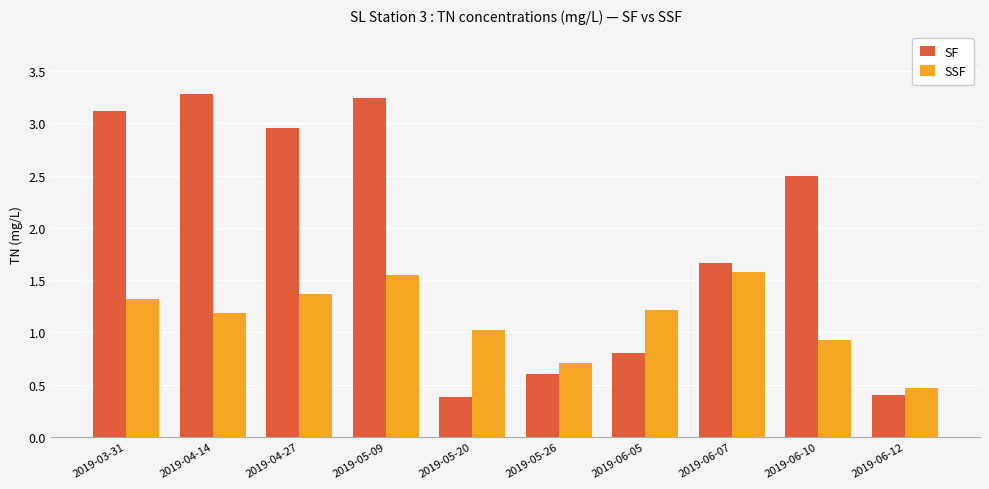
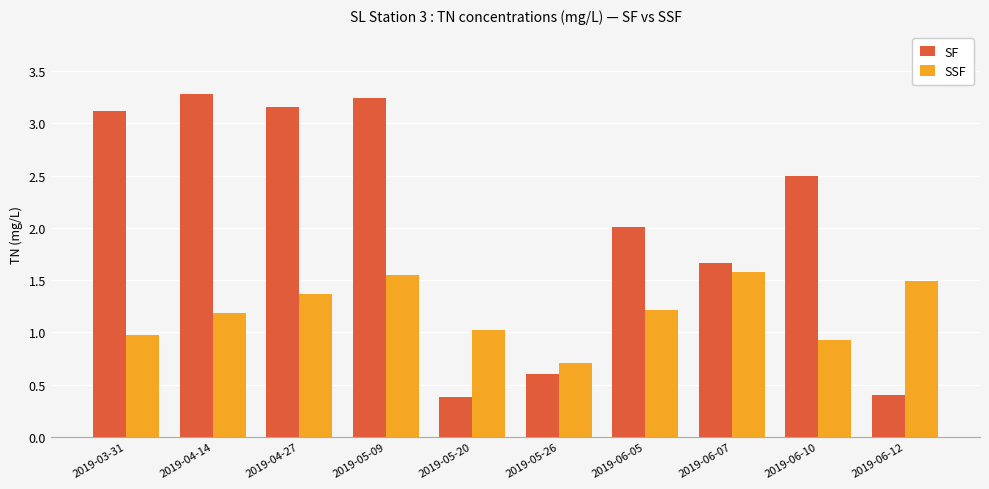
  {
    "SF": {
      "2019-03-31": 3.12,
      "2019-04-14": 3.29,
-     "2019-04-27": 2.96,
+     "2019-04-27": 3.16,
      "2019-05-09": 3.24,
      "2019-05-20": 0.39,
      "2019-05-26": 0.60,
-     "2019-06-05": 0.81,
+     "2019-06-05": 2.01,
      "2019-06-07": 1.66,
      "2019-06-10": 2.50,
      "2019-06-12": 0.40
    },
    "SSF": {
-     "2019-03-31": 1.32,
+     "2019-03-31": 0.98,
      "2019-04-14": 1.18,
      "2019-04-27": 1.37,
      "2019-05-09": 1.55,
      "2019-05-20": 1.02,
      "2019-05-26": 0.71,
      "2019-06-05": 1.21,
      "2019-06-07": 1.58,
      "2019-06-10": 0.92,
-     "2019-06-12": 0.47
+     "2019-06-12": 1.49
    }
  }
